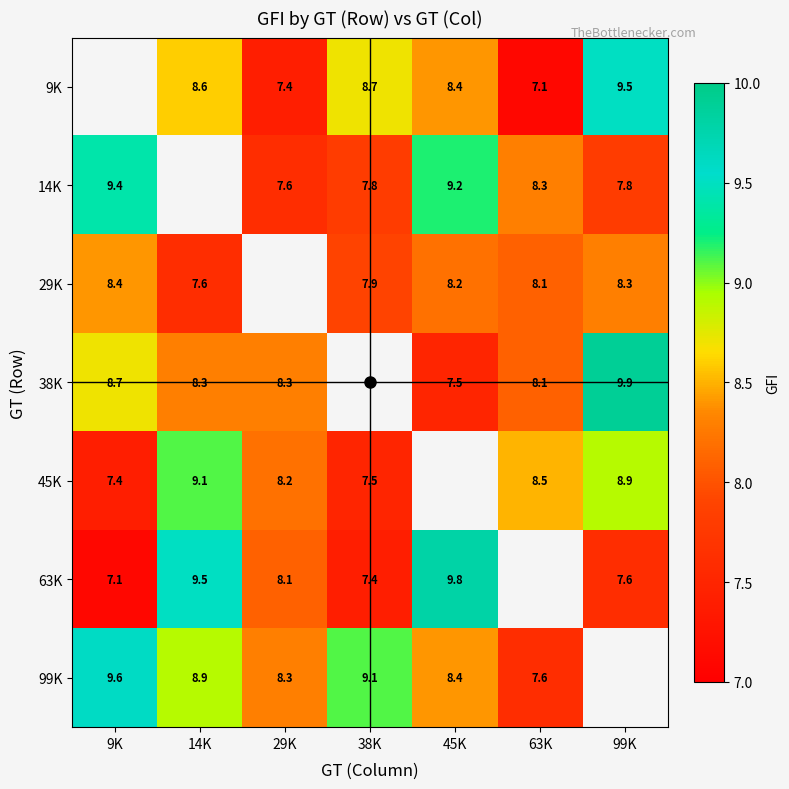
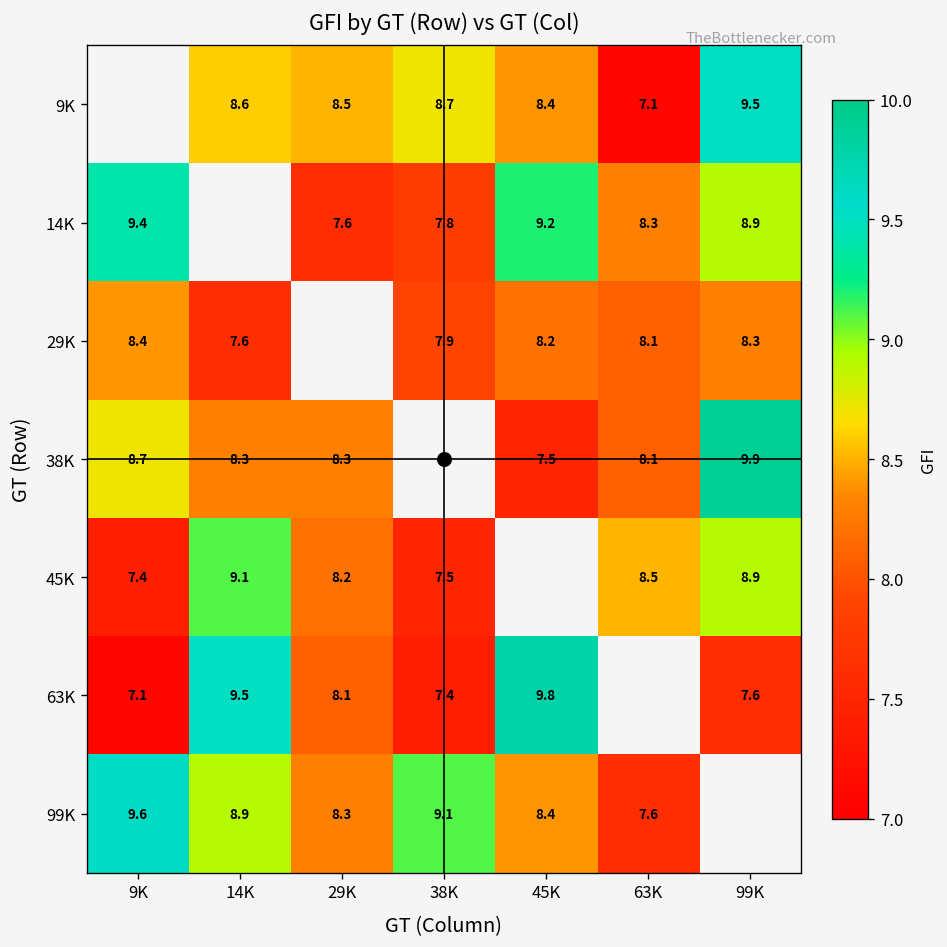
  {
    "9K": {
      "14K": 8.6,
-     "29K": 7.4,
+     "29K": 8.5,
      "38K": 8.7,
      "45K": 8.4,
      "63K": 7.1,
      "99K": 9.5
    },
    "14K": {
      "9K": 9.4,
      "29K": 7.6,
      "38K": 7.8,
      "45K": 9.2,
      "63K": 8.3,
-     "99K": 7.8
+     "99K": 8.9
    },
    "29K": {
      "9K": 8.4,
      "14K": 7.6,
      "38K": 7.9,
      "45K": 8.2,
      "63K": 8.1,
      "99K": 8.3
    },
    "38K": {
      "9K": 8.7,
      "14K": 8.3,
      "29K": 8.3,
      "45K": 7.5,
      "63K": 8.1,
      "99K": 9.9
    },
    "45K": {
      "9K": 7.4,
      "14K": 9.1,
      "29K": 8.2,
      "38K": 7.5,
      "63K": 8.5,
      "99K": 8.9
    },
    "63K": {
      "9K": 7.1,
      "14K": 9.5,
      "29K": 8.1,
      "38K": 7.4,
      "45K": 9.8,
      "99K": 7.6
    },
    "99K": {
      "9K": 9.6,
      "14K": 8.9,
      "29K": 8.3,
      "38K": 9.1,
      "45K": 8.4,
      "63K": 7.6
    }
  }
